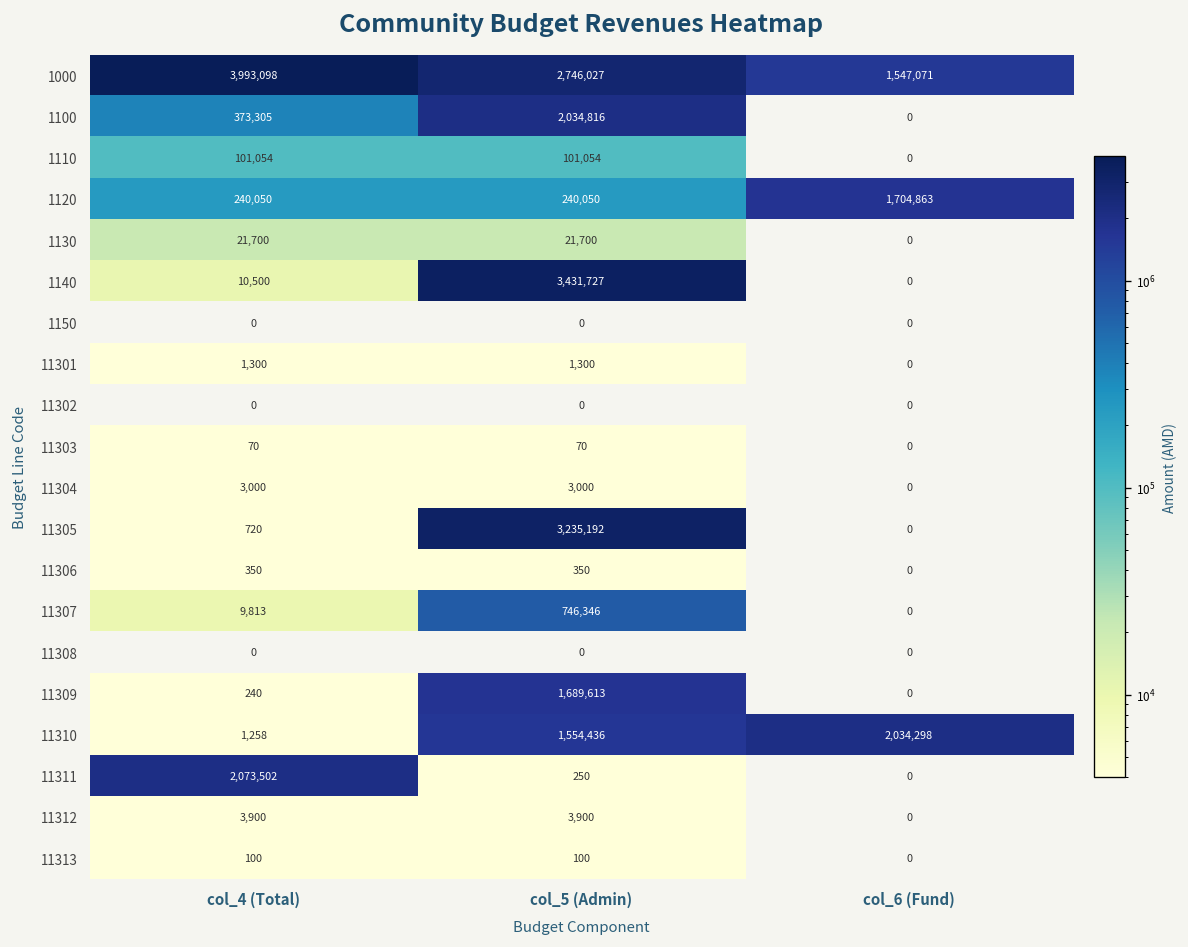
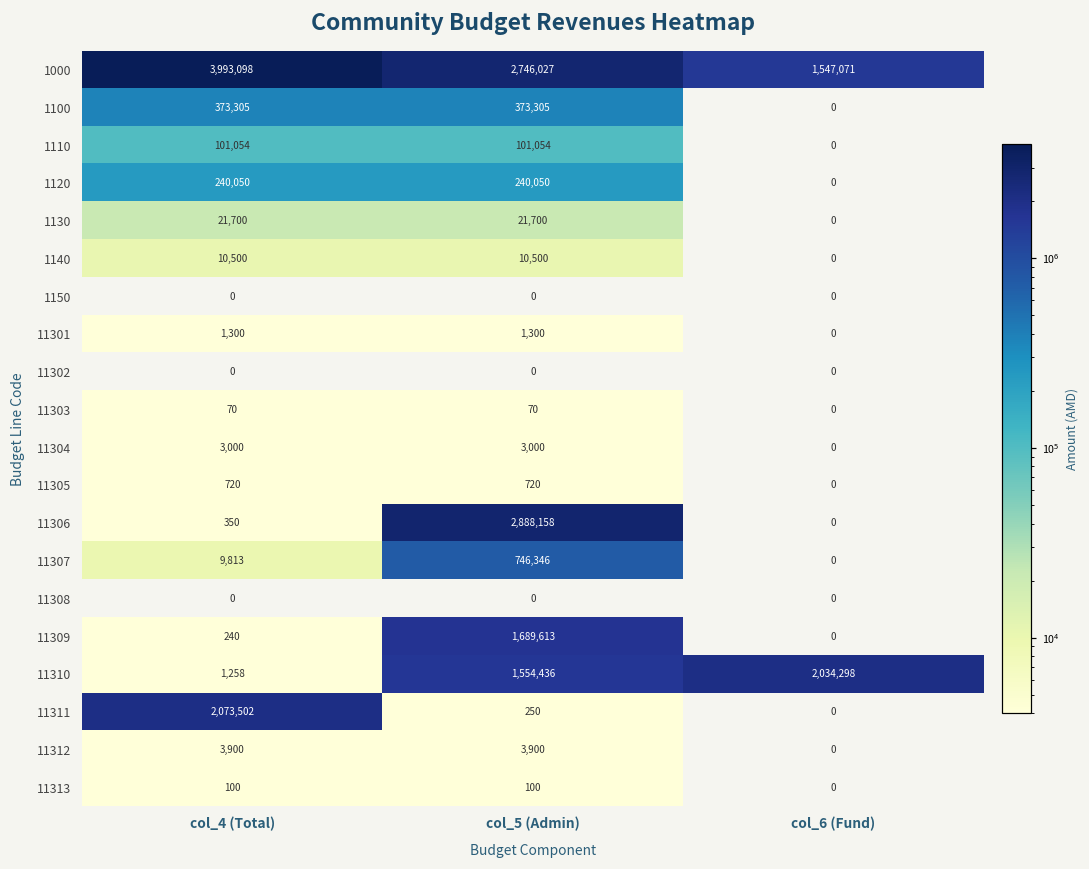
  {
    "1000": {
      "col_4 (Total)": "3,993,098",
      "col_5 (Admin)": "2,746,027",
      "col_6 (Fund)": "1,547,071"
    },
    "1100": {
      "col_4 (Total)": "373,305",
-     "col_5 (Admin)": "2,034,816",
+     "col_5 (Admin)": "373,305",
      "col_6 (Fund)": "0"
    },
    "1110": {
      "col_4 (Total)": "101,054",
      "col_5 (Admin)": "101,054",
      "col_6 (Fund)": "0"
    },
    "1120": {
      "col_4 (Total)": "240,050",
      "col_5 (Admin)": "240,050",
-     "col_6 (Fund)": "1,704,863"
+     "col_6 (Fund)": "0"
    },
    "1130": {
      "col_4 (Total)": "21,700",
      "col_5 (Admin)": "21,700",
      "col_6 (Fund)": "0"
    },
    "1140": {
      "col_4 (Total)": "10,500",
-     "col_5 (Admin)": "3,431,727",
+     "col_5 (Admin)": "10,500",
      "col_6 (Fund)": "0"
    },
    "1150": {
      "col_4 (Total)": "0",
      "col_5 (Admin)": "0",
      "col_6 (Fund)": "0"
    },
    "11301": {
      "col_4 (Total)": "1,300",
      "col_5 (Admin)": "1,300",
      "col_6 (Fund)": "0"
    },
    "11302": {
      "col_4 (Total)": "0",
      "col_5 (Admin)": "0",
      "col_6 (Fund)": "0"
    },
    "11303": {
      "col_4 (Total)": "70",
      "col_5 (Admin)": "70",
      "col_6 (Fund)": "0"
    },
    "11304": {
      "col_4 (Total)": "3,000",
      "col_5 (Admin)": "3,000",
      "col_6 (Fund)": "0"
    },
    "11305": {
      "col_4 (Total)": "720",
-     "col_5 (Admin)": "3,235,192",
+     "col_5 (Admin)": "720",
      "col_6 (Fund)": "0"
    },
    "11306": {
      "col_4 (Total)": "350",
-     "col_5 (Admin)": "350",
+     "col_5 (Admin)": "2,888,158",
      "col_6 (Fund)": "0"
    },
    "11307": {
      "col_4 (Total)": "9,813",
      "col_5 (Admin)": "746,346",
      "col_6 (Fund)": "0"
    },
    "11308": {
      "col_4 (Total)": "0",
      "col_5 (Admin)": "0",
      "col_6 (Fund)": "0"
    },
    "11309": {
      "col_4 (Total)": "240",
      "col_5 (Admin)": "1,689,613",
      "col_6 (Fund)": "0"
    },
    "11310": {
      "col_4 (Total)": "1,258",
      "col_5 (Admin)": "1,554,436",
      "col_6 (Fund)": "2,034,298"
    },
    "11311": {
      "col_4 (Total)": "2,073,502",
      "col_5 (Admin)": "250",
      "col_6 (Fund)": "0"
    },
    "11312": {
      "col_4 (Total)": "3,900",
      "col_5 (Admin)": "3,900",
      "col_6 (Fund)": "0"
    },
    "11313": {
      "col_4 (Total)": "100",
      "col_5 (Admin)": "100",
      "col_6 (Fund)": "0"
    }
  }
